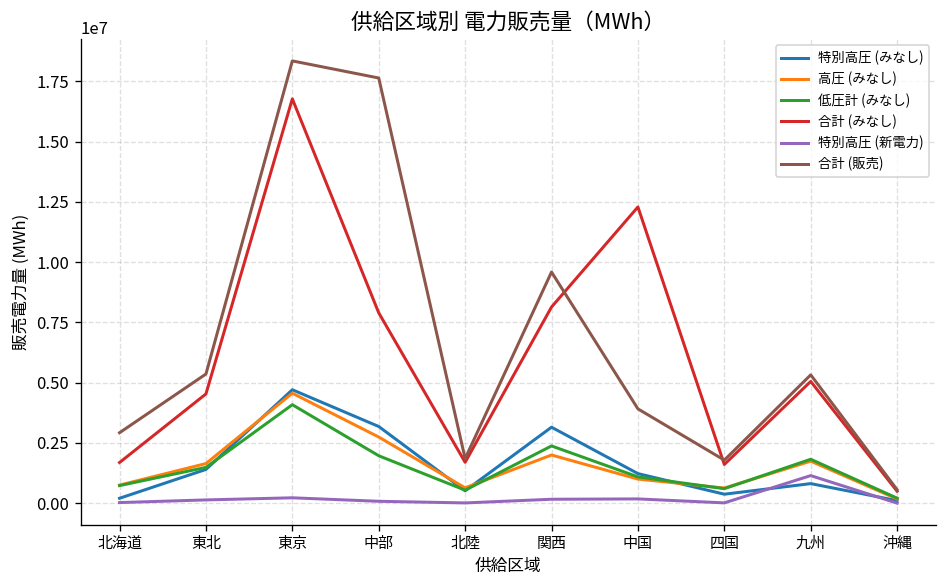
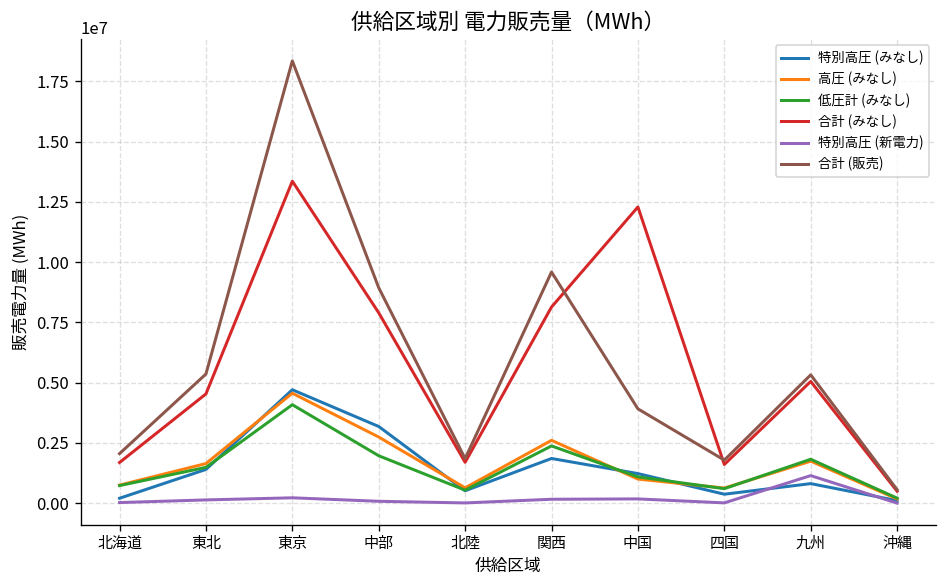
  {
    "特別高圧 (みなし)": {
      "北海道": 200000,
      "東京": 4700000,
      "中部": 3200000,
-     "関西": 3200000,
+     "関西": 1900000,
      "中国": 1200000,
      "四国": 400000,
      "九州": 800000
    },
    "高圧 (みなし)": {
      "東北": 1600000,
      "東京": 4600000,
      "中部": 2700000,
-     "関西": 2000000
+     "関西": 2600000
    },
    "低圧計 (みなし)": {
      "東京": 4100000,
      "中部": 2000000,
      "関西": 2400000
    },
    "合計 (みなし)": {
      "北海道": 1700000,
      "東北": 4500000,
-     "東京": 16800000,
+     "東京": 13400000,
      "中部": 7900000,
      "北陸": 1700000,
      "関西": 8100000,
      "中国": 12300000,
      "四国": 1600000,
      "九州": 5100000
    },
    "特別高圧 (新電力)": {
      "北海道": 0,
      "東北": 100000,
      "東京": 200000,
      "中部": 100000,
      "北陸": 0,
      "関西": 200000,
      "中国": 200000,
      "四国": 0,
      "九州": 1100000
    },
    "合計 (販売)": {
-     "北海道": 2900000,
+     "北海道": 2100000,
      "東北": 5400000,
      "東京": 18400000,
-     "中部": 17600000,
+     "中部": 8900000,
      "北陸": 1900000,
      "関西": 9600000,
      "中国": 3900000,
      "四国": 1800000,
      "九州": 5300000
    }
  }
